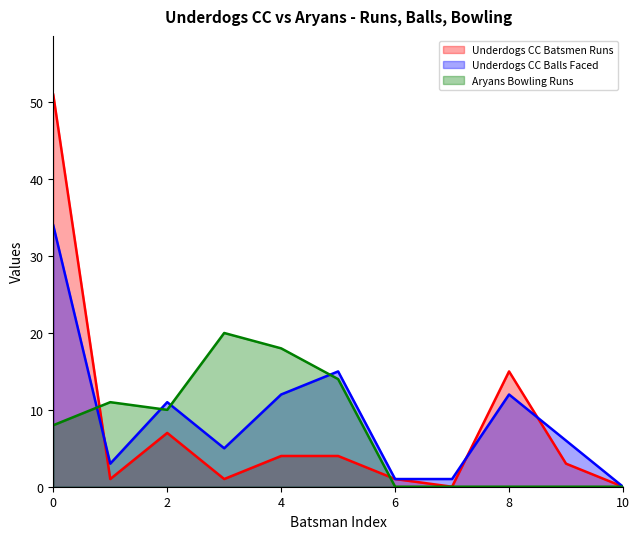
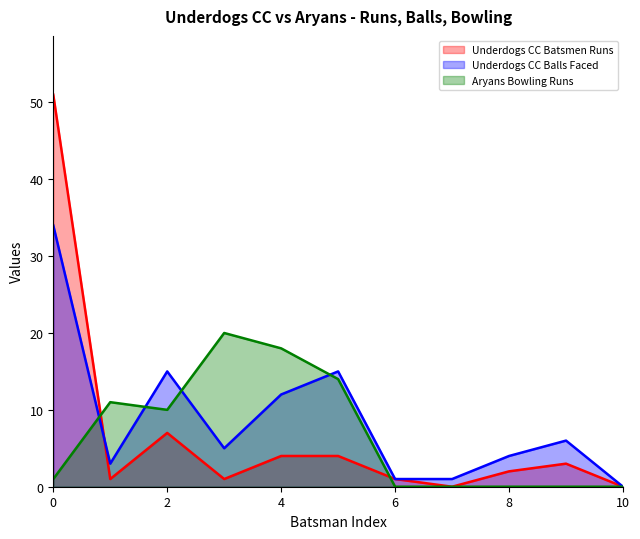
  {
    "Underdogs CC Batsmen Runs": {
      "0": 51,
      "2": 7,
      "4": 4,
-     "8": 15
+     "8": 2
    },
    "Underdogs CC Balls Faced": {
      "0": 34,
-     "2": 11,
+     "2": 15,
      "4": 12,
-     "8": 12
+     "8": 4
    },
    "Aryans Bowling Runs": {
-     "0": 8,
+     "0": 1,
      "2": 10,
      "4": 18,
      "6": 0,
      "8": 0
    }
  }
